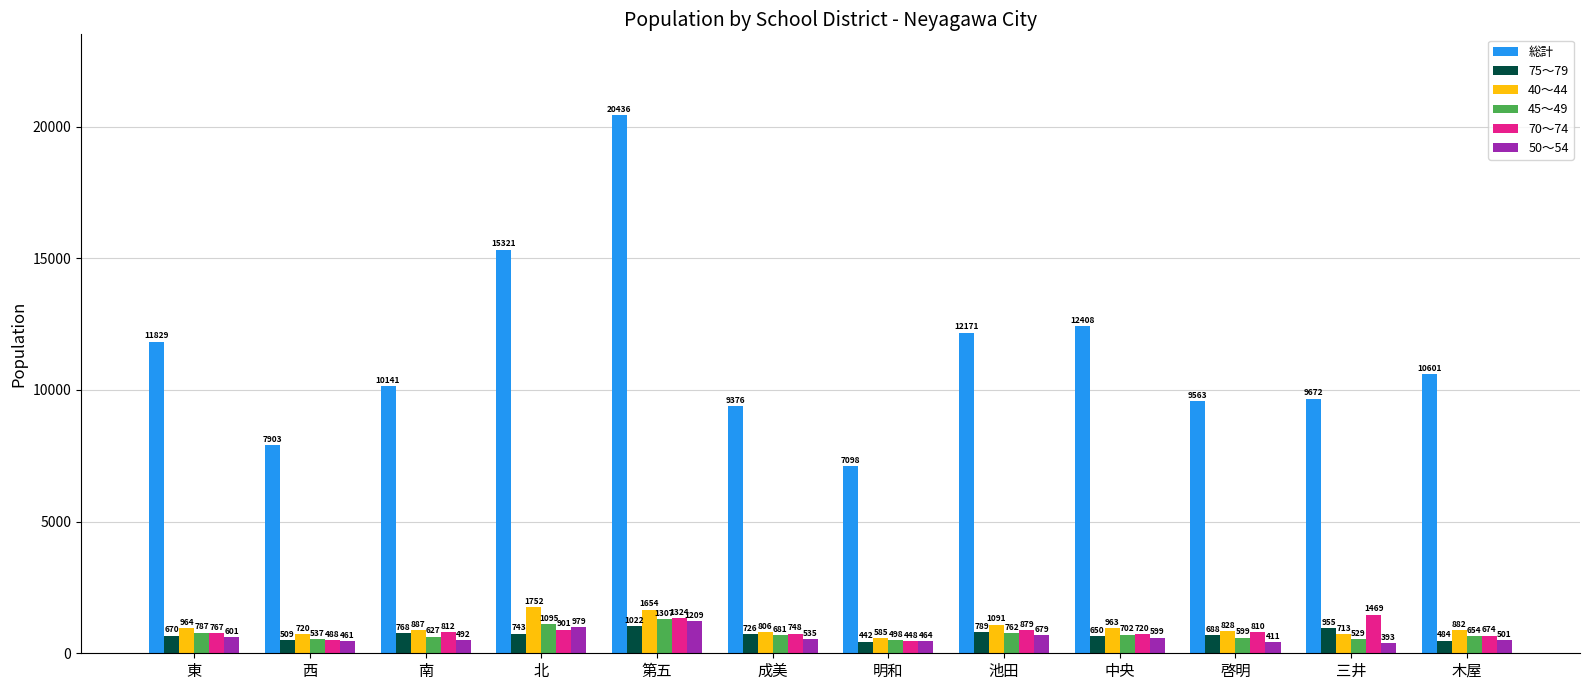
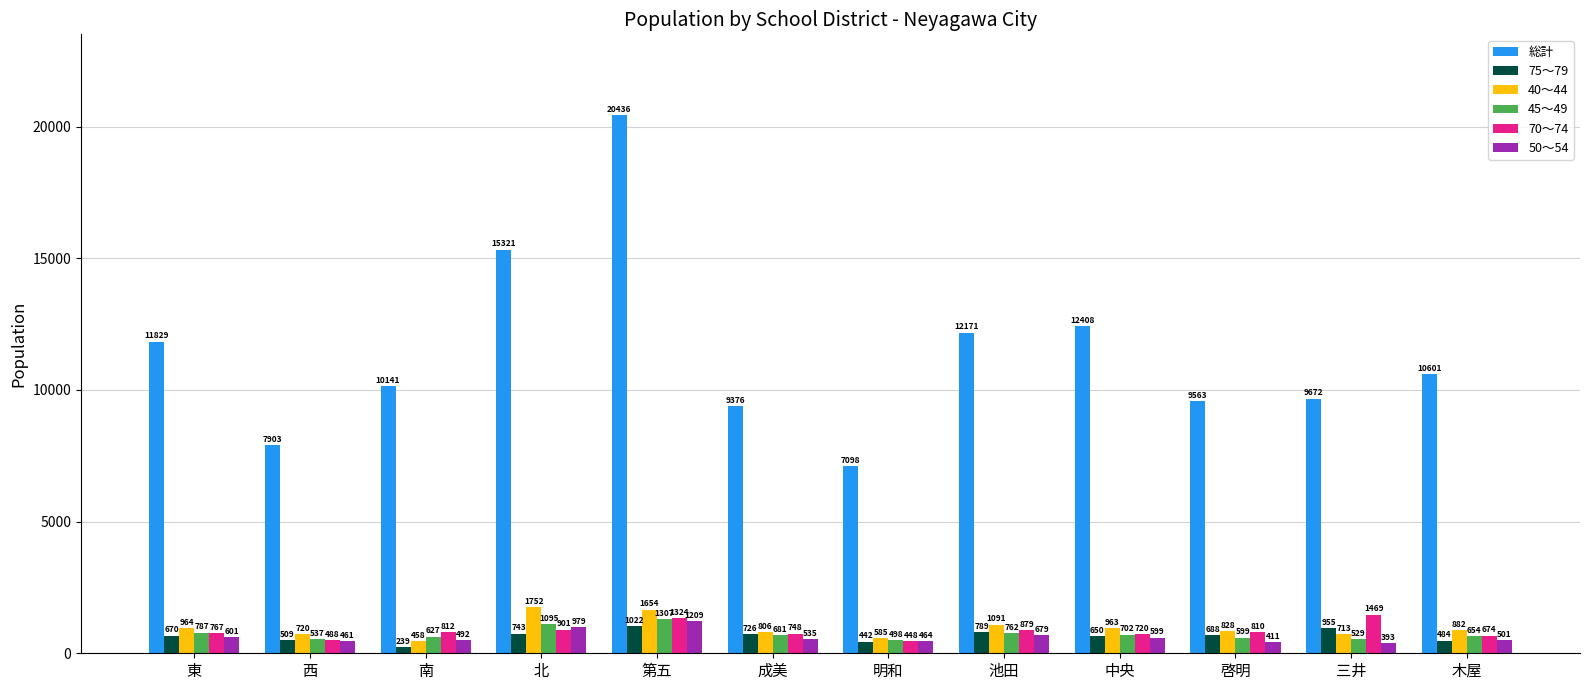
  {
    "総計": {
      "東": 11829,
      "西": 7903,
      "南": 10141,
      "北": 15321,
      "第五": 20436,
      "成美": 9376,
      "明和": 7098,
      "池田": 12171,
      "中央": 12408,
      "啓明": 9563,
      "三井": 9672,
      "木屋": 10601
    },
    "75～79": {
      "東": 670,
      "西": 509,
-     "南": 768,
+     "南": 239,
      "北": 743,
      "第五": 1022,
      "成美": 726,
      "明和": 442,
      "池田": 789,
      "中央": 650,
      "啓明": 688,
      "三井": 955,
      "木屋": 484
    },
    "40～44": {
      "東": 964,
      "西": 720,
-     "南": 887,
+     "南": 458,
      "北": 1752,
      "第五": 1654,
      "成美": 806,
      "明和": 585,
      "池田": 1091,
      "中央": 963,
      "啓明": 828,
      "三井": 713,
      "木屋": 882
    },
    "45～49": {
      "東": 787,
      "西": 537,
      "南": 627,
      "北": 1095,
      "成美": 681,
      "明和": 498,
      "池田": 762,
      "中央": 702,
      "啓明": 599,
      "三井": 529,
      "木屋": 654
    },
    "70～74": {
      "東": 767,
      "西": 488,
      "南": 812,
      "北": 901,
      "成美": 748,
      "明和": 448,
      "池田": 879,
      "中央": 720,
      "啓明": 810,
      "三井": 1469,
      "木屋": 674
    },
    "50～54": {
      "東": 601,
      "西": 461,
      "南": 492,
      "北": 979,
      "成美": 535,
      "明和": 464,
      "池田": 679,
      "中央": 599,
      "啓明": 411,
      "三井": 393,
      "木屋": 501
    }
  }
